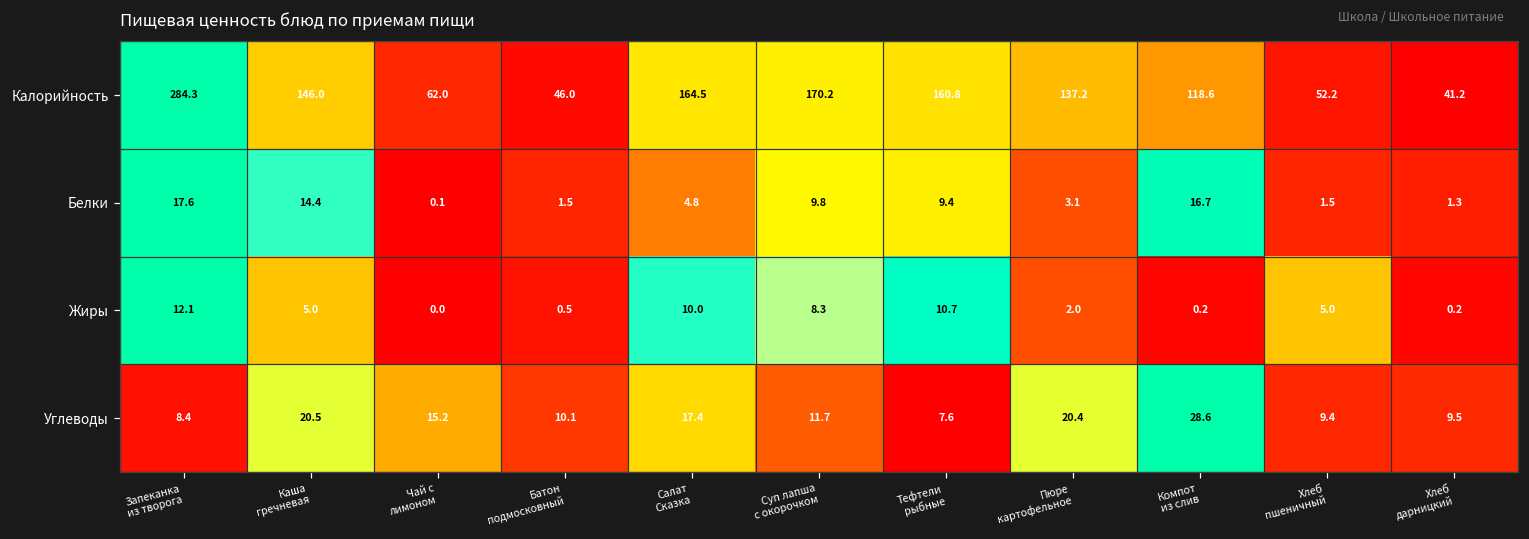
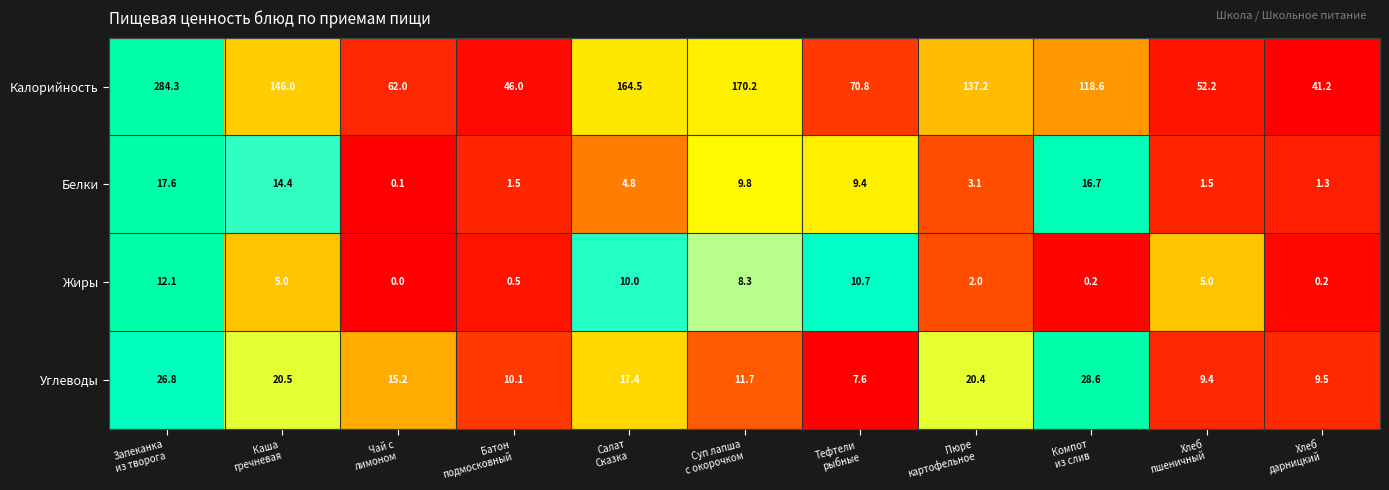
  {
    "Калорийность": {
      "Запеканка из творога": 284.3,
      "Каша гречневая": 146.0,
      "Чай с лимоном": 62.0,
      "Батон подмосковный": 46.0,
      "Салат Сказка": 164.5,
      "Суп лапша с окорочком": 170.2,
-     "Тефтели рыбные": 160.8,
+     "Тефтели рыбные": 70.8,
      "Пюре картофельное": 137.2,
      "Компот из слив": 118.6,
      "Хлеб пшеничный": 52.2,
      "Хлеб дарницкий": 41.2
    },
    "Белки": {
      "Запеканка из творога": 17.6,
      "Каша гречневая": 14.4,
      "Чай с лимоном": 0.1,
      "Батон подмосковный": 1.5,
      "Салат Сказка": 4.8,
      "Суп лапша с окорочком": 9.8,
      "Тефтели рыбные": 9.4,
      "Пюре картофельное": 3.1,
      "Компот из слив": 16.7,
      "Хлеб пшеничный": 1.5,
      "Хлеб дарницкий": 1.3
    },
    "Жиры": {
      "Запеканка из творога": 12.1,
      "Каша гречневая": 5.0,
      "Чай с лимоном": 0.0,
      "Батон подмосковный": 0.5,
      "Салат Сказка": 10.0,
      "Суп лапша с окорочком": 8.3,
      "Тефтели рыбные": 10.7,
      "Пюре картофельное": 2.0,
      "Компот из слив": 0.2,
      "Хлеб пшеничный": 5.0,
      "Хлеб дарницкий": 0.2
    },
    "Углеводы": {
-     "Запеканка из творога": 8.4,
+     "Запеканка из творога": 26.8,
      "Каша гречневая": 20.5,
      "Чай с лимоном": 15.2,
      "Батон подмосковный": 10.1,
      "Салат Сказка": 17.4,
      "Суп лапша с окорочком": 11.7,
      "Тефтели рыбные": 7.6,
      "Пюре картофельное": 20.4,
      "Компот из слив": 28.6,
      "Хлеб пшеничный": 9.4,
      "Хлеб дарницкий": 9.5
    }
  }
